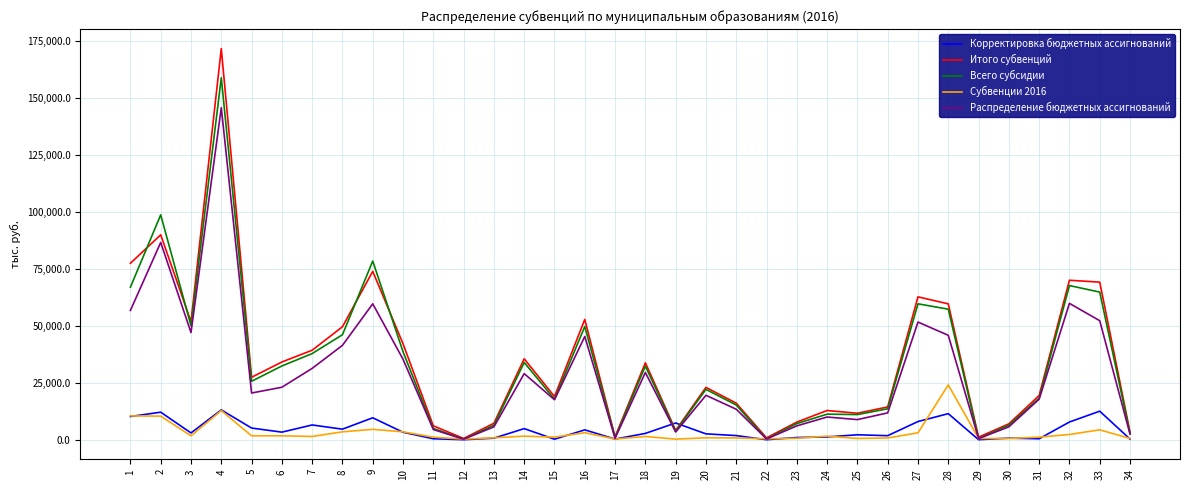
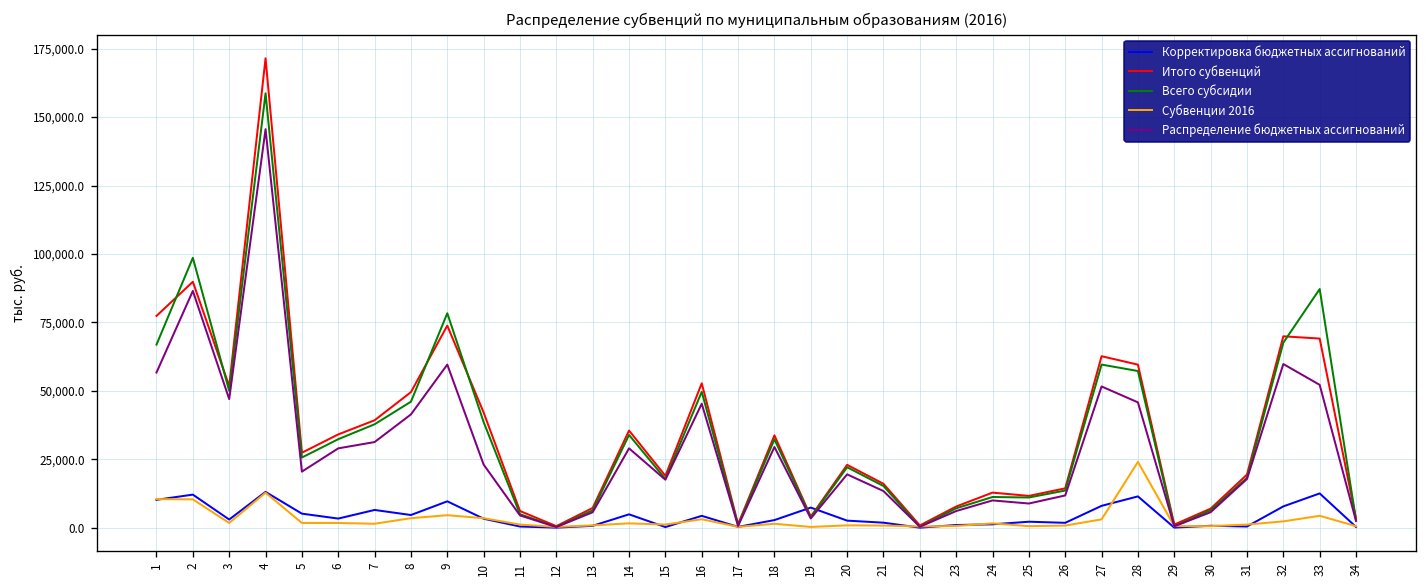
  {
    "Корректировка бюджетных ассигнований": {
      "2": "12,000",
      "3": "3,000",
      "5": "5,000",
      "6": "3,000",
      "7": "7,000",
      "8": "5,000",
      "9": "10,000",
      "14": "5,000",
      "16": "4,000",
      "18": "3,000",
      "19": "7,000",
      "20": "3,000",
      "25": "2,000",
      "27": "8,000",
      "28": "11,000",
      "32": "8,000",
      "33": "13,000"
    },
    "Итого субвенций": {
      "1": "77,000",
      "2": "90,000",
      "3": "52,000",
      "4": "171,000",
      "5": "27,000",
      "6": "34,000",
      "7": "39,000",
      "8": "50,000",
      "9": "74,000",
      "10": "42,000",
      "11": "6,000",
      "14": "36,000",
      "15": "19,000",
      "16": "53,000",
      "18": "34,000",
      "24": "13,000",
      "27": "63,000",
      "28": "60,000",
      "31": "19,000",
      "32": "70,000",
      "33": "69,000"
    },
    "Всего субсидии": {
      "1": "67,000",
      "2": "99,000",
      "3": "50,000",
      "4": "159,000",
      "5": "26,000",
      "6": "32,000",
      "7": "38,000",
      "8": "46,000",
      "9": "78,000",
      "10": "39,000",
      "14": "34,000",
      "16": "50,000",
      "18": "32,000",
      "24": "11,000",
      "27": "60,000",
      "28": "57,000",
      "32": "68,000",
-     "33": "65,000"
+     "33": "87,000"
    },
    "Субвенции 2016": {
      "2": "10,000",
      "3": "2,000",
      "5": "2,000",
      "6": "2,000",
      "7": "1,000",
      "8": "3,000",
      "9": "5,000",
      "14": "2,000",
      "16": "3,000",
      "18": "1,000",
      "19": "0",
      "20": "1,000",
      "25": "1,000",
      "27": "3,000",
      "28": "24,000",
      "32": "2,000",
      "33": "4,000"
    },
    "Распределение бюджетных ассигнований": {
      "1": "57,000",
      "2": "87,000",
      "3": "47,000",
      "4": "146,000",
      "5": "21,000",
-     "6": "23,000",
+     "6": "29,000",
      "7": "31,000",
      "8": "41,000",
      "9": "60,000",
-     "10": "35,000",
+     "10": "23,000",
      "14": "29,000",
      "16": "45,000",
      "18": "30,000",
      "20": "20,000",
      "21": "13,000",
      "24": "10,000",
      "25": "9,000",
      "26": "12,000",
      "27": "52,000",
      "28": "46,000",
      "32": "60,000",
      "33": "52,000"
    }
  }
